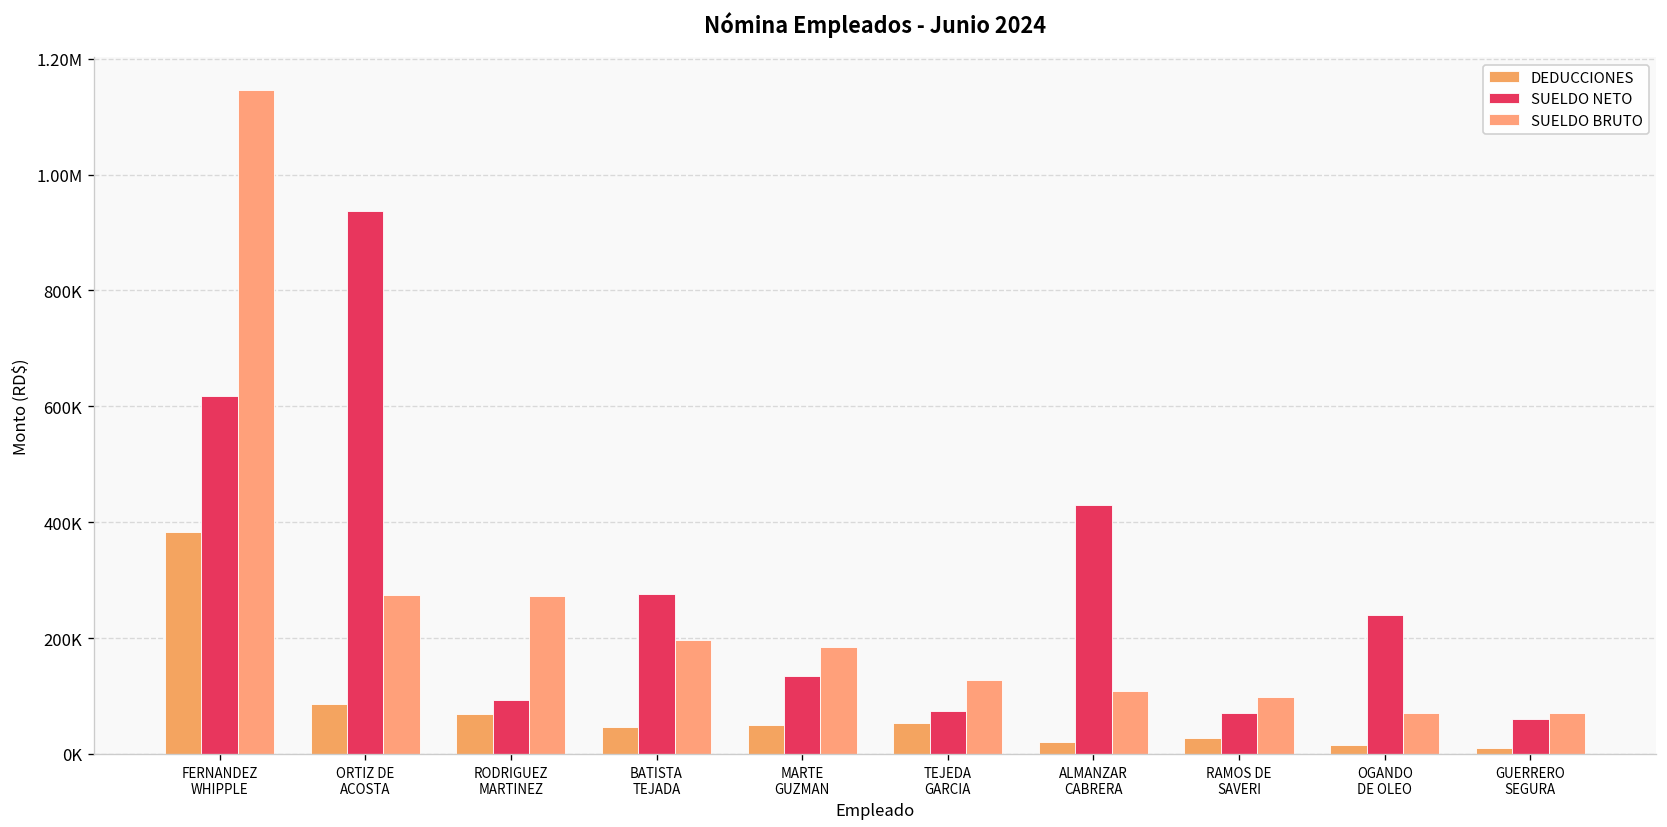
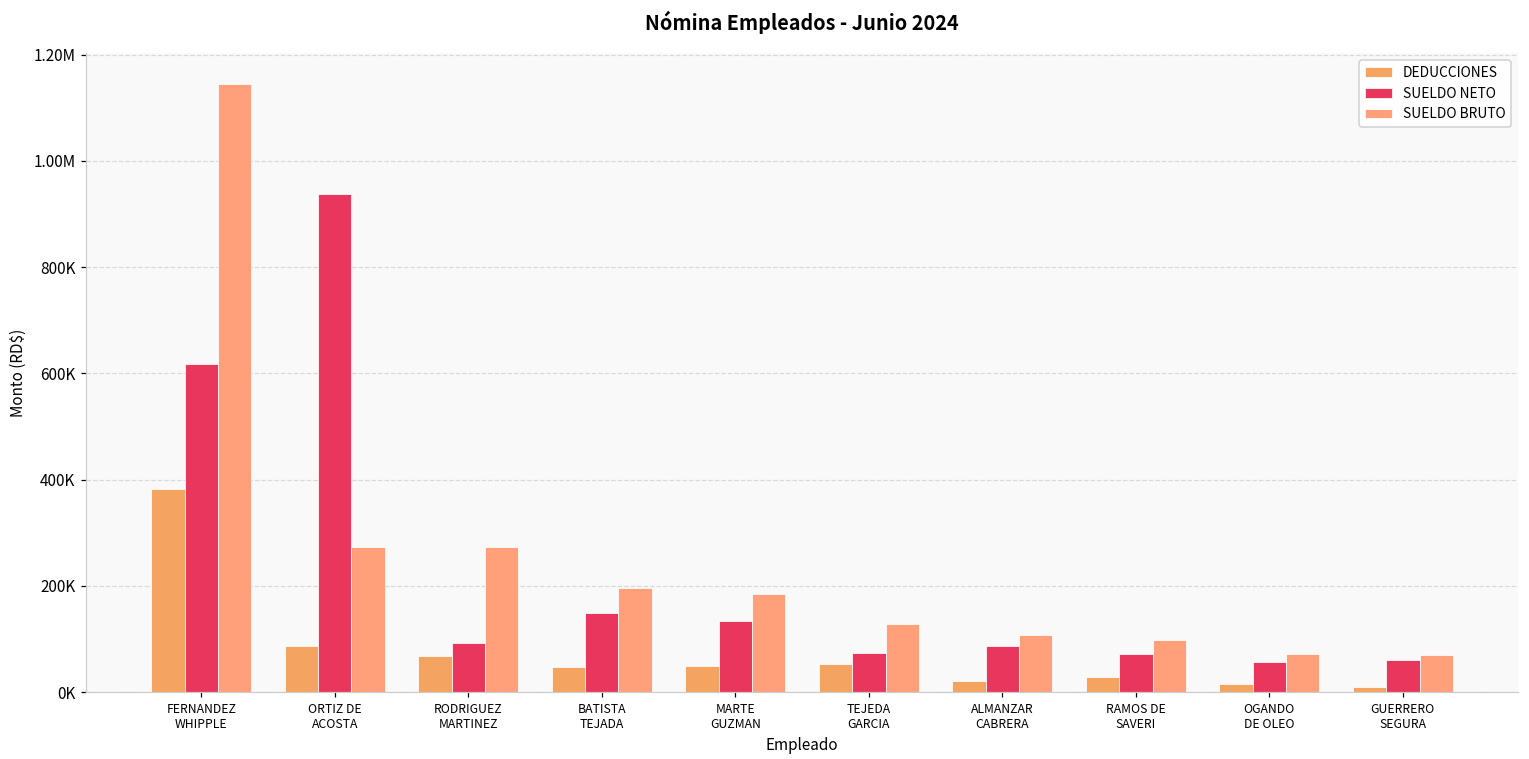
  {
    "SUELDO NETO": {
      "FERNANDEZ WHIPPLE": 620000,
      "ORTIZ DE ACOSTA": 940000,
      "RODRIGUEZ MARTINEZ": 90000,
-     "BATISTA TEJADA": 280000,
+     "BATISTA TEJADA": 150000,
      "MARTE GUZMAN": 130000,
      "TEJEDA GARCIA": 70000,
-     "ALMANZAR CABRERA": 430000,
+     "ALMANZAR CABRERA": 90000,
      "RAMOS DE SAVERI": 70000,
-     "OGANDO DE OLEO": 240000,
+     "OGANDO DE OLEO": 60000,
      "GUERRERO SEGURA": 60000
    }
  }
